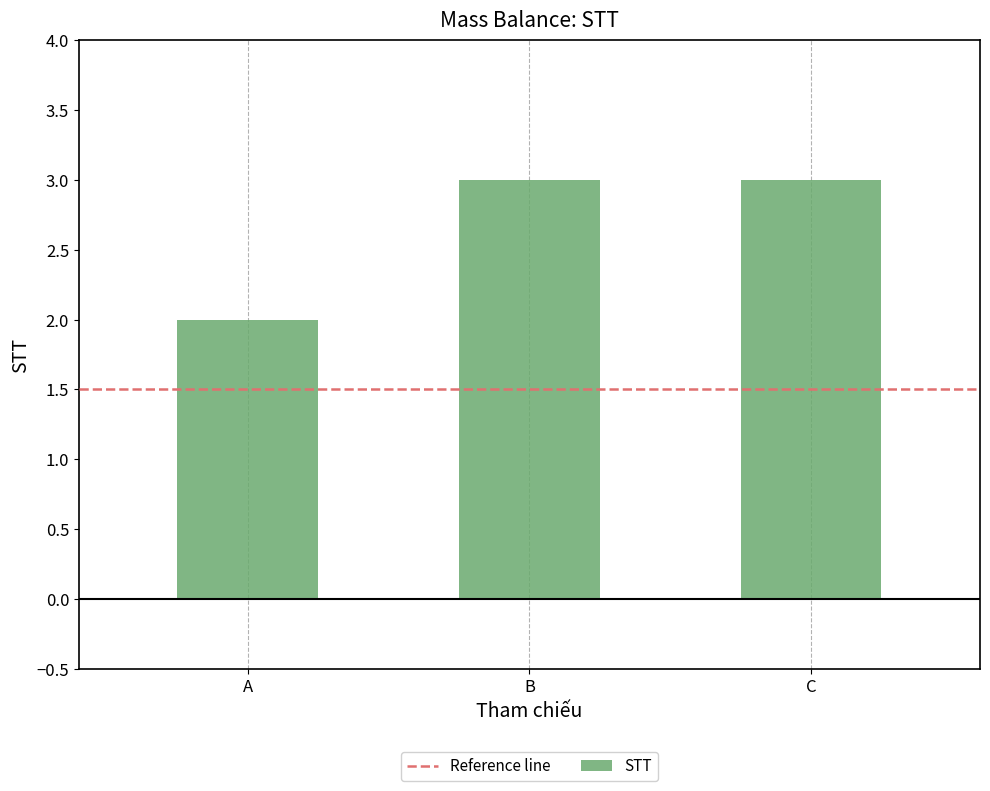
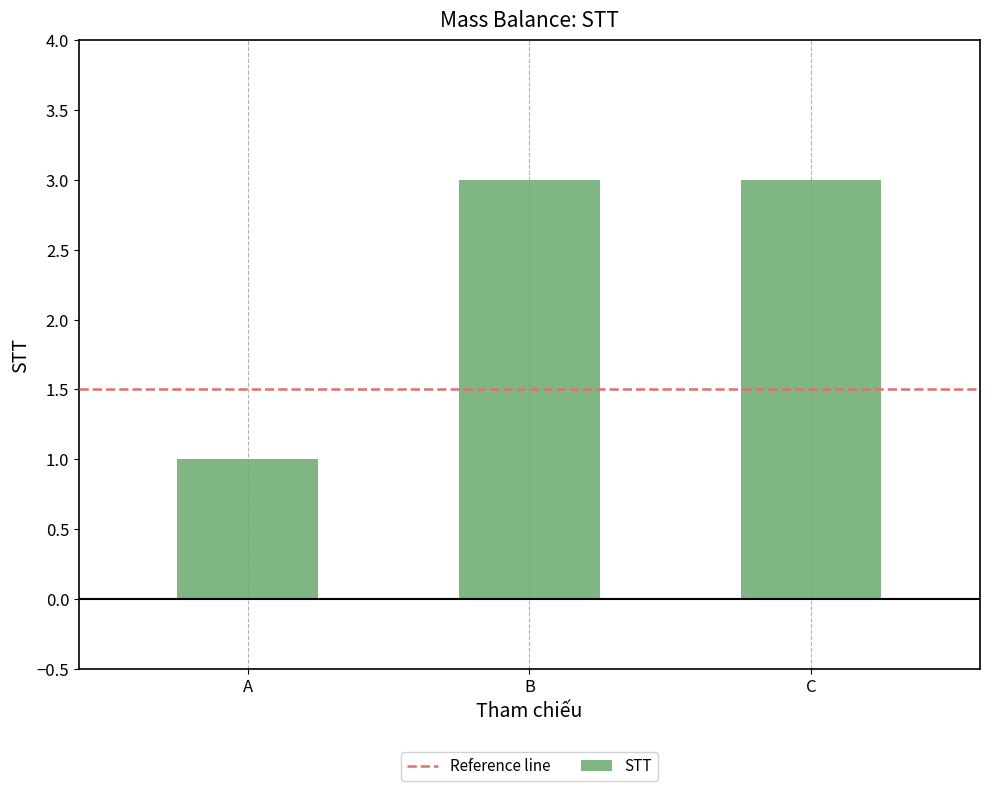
  {
-   "A": 2,
+   "A": 1,
    "B": 3,
    "C": 3
  }
